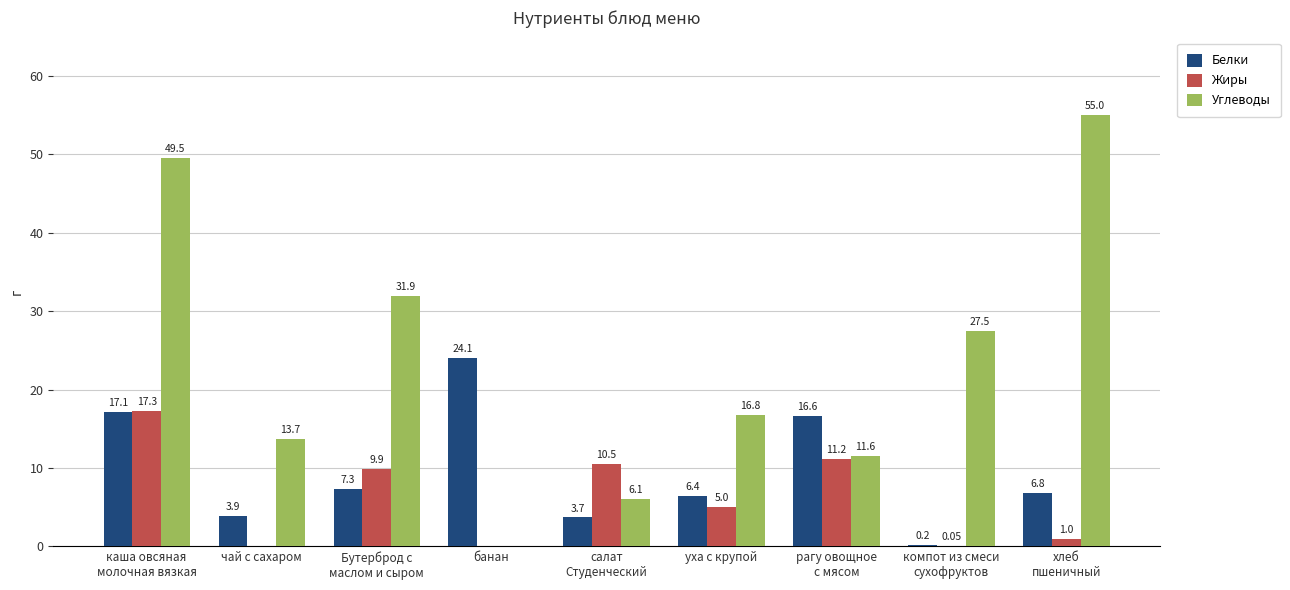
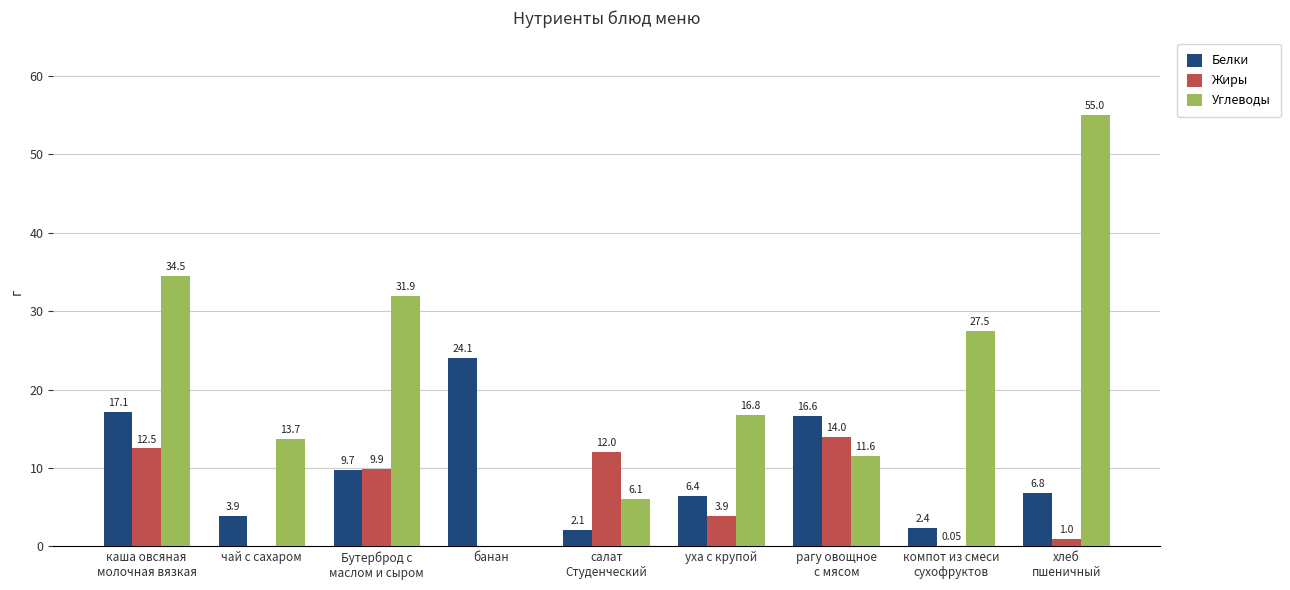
  {
    "Белки": {
      "каша овсяная молочная вязкая": 17.1,
      "чай с сахаром": 3.9,
-     "Бутерброд с маслом и сыром": 7.3,
+     "Бутерброд с маслом и сыром": 9.7,
      "банан": 24.1,
-     "салат Студенческий": 3.7,
+     "салат Студенческий": 2.1,
      "уха с крупой": 6.4,
      "рагу овощное с мясом": 16.6,
-     "компот из смеси сухофруктов": 0.2,
+     "компот из смеси сухофруктов": 2.4,
      "хлеб пшеничный": 6.8
    },
    "Жиры": {
-     "каша овсяная молочная вязкая": 17.3,
+     "каша овсяная молочная вязкая": 12.5,
      "Бутерброд с маслом и сыром": 9.9,
-     "салат Студенческий": 10.5,
-     "уха с крупой": 5.0,
-     "рагу овощное с мясом": 11.2,
+     "салат Студенческий": 12.0,
+     "уха с крупой": 3.9,
+     "рагу овощное с мясом": 14.0,
      "компот из смеси сухофруктов": 0.05,
      "хлеб пшеничный": 1.0
    },
    "Углеводы": {
-     "каша овсяная молочная вязкая": 49.5,
+     "каша овсяная молочная вязкая": 34.5,
      "чай с сахаром": 13.7,
      "Бутерброд с маслом и сыром": 31.9,
      "салат Студенческий": 6.1,
      "уха с крупой": 16.8,
      "рагу овощное с мясом": 11.6,
      "компот из смеси сухофруктов": 27.5,
      "хлеб пшеничный": 55.0
    }
  }
